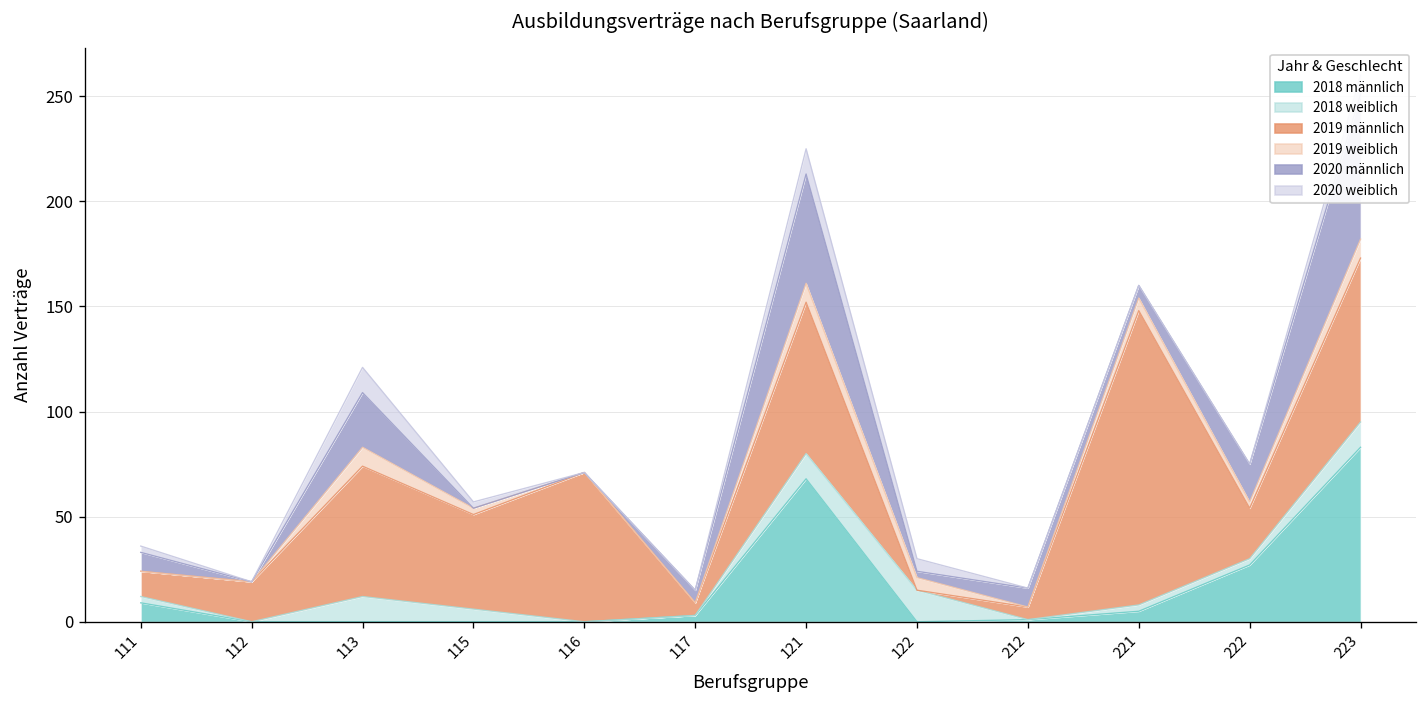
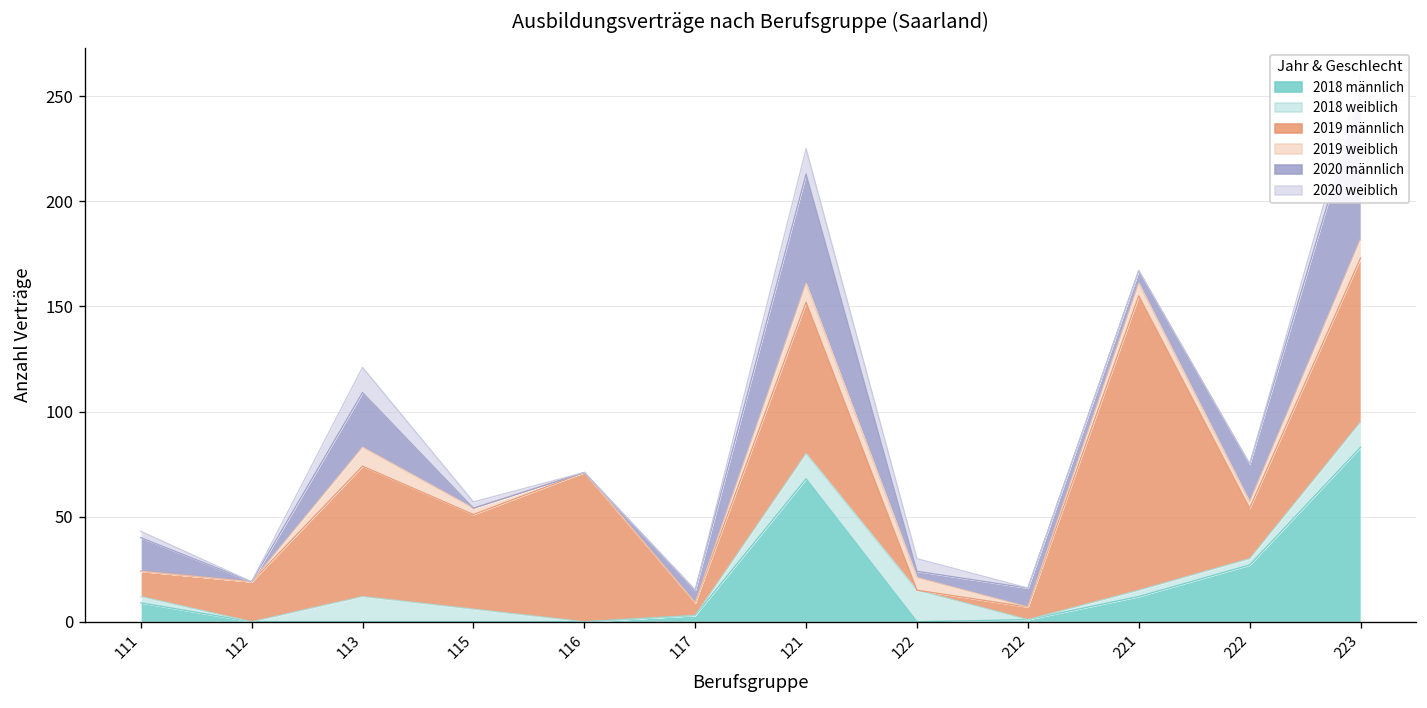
  {
    "2018 männlich": {
      "111": 9,
      "113": 0,
      "115": 0,
      "121": 68,
      "122": 0,
-     "221": 5,
+     "221": 12,
      "222": 27,
      "223": 83
    },
    "2019 männlich": {
      "113": 62,
      "115": 45,
      "121": 72,
      "221": 140,
      "222": 24,
      "223": 78
    },
    "2020 männlich": {
-     "111": 9,
+     "111": 16,
      "113": 26,
      "121": 52,
      "122": 3
    }
  }
